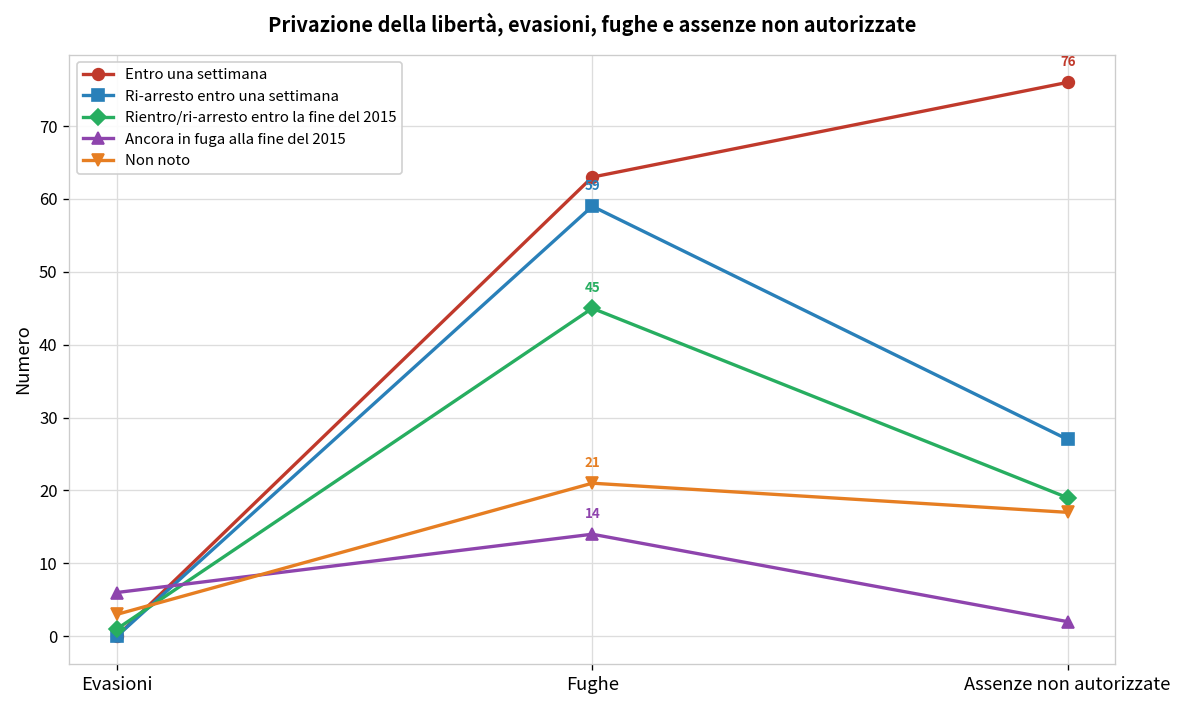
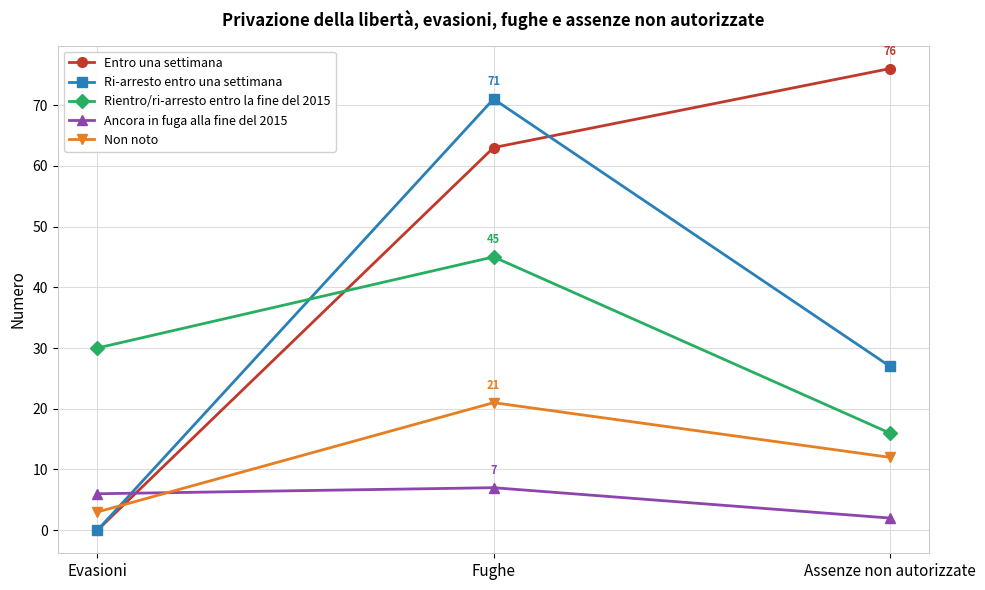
  {
    "Entro una settimana": {
      "Assenze non autorizzate": 76
    },
    "Ri-arresto entro una settimana": {
-     "Fughe": 59
+     "Fughe": 71
    },
    "Rientro/ri-arresto entro la fine del 2015": {
-     "Evasioni": 1,
-     "Assenze non autorizzate": 19
+     "Evasioni": 30,
+     "Assenze non autorizzate": 16
    },
    "Ancora in fuga alla fine del 2015": {
-     "Fughe": 14
+     "Fughe": 7
    },
    "Non noto": {
      "Evasioni": 3,
-     "Assenze non autorizzate": 17
+     "Assenze non autorizzate": 12
    }
  }
